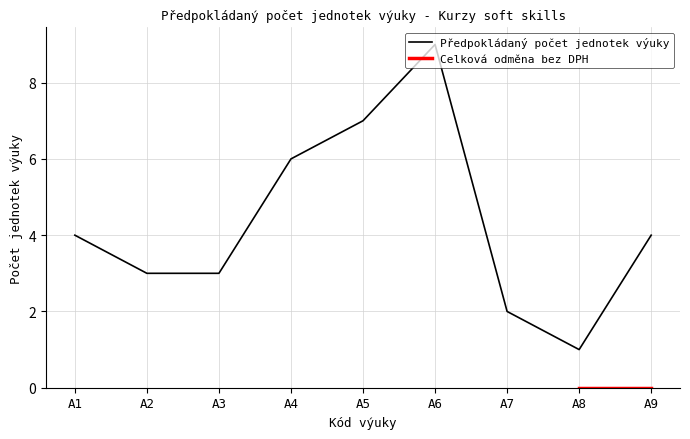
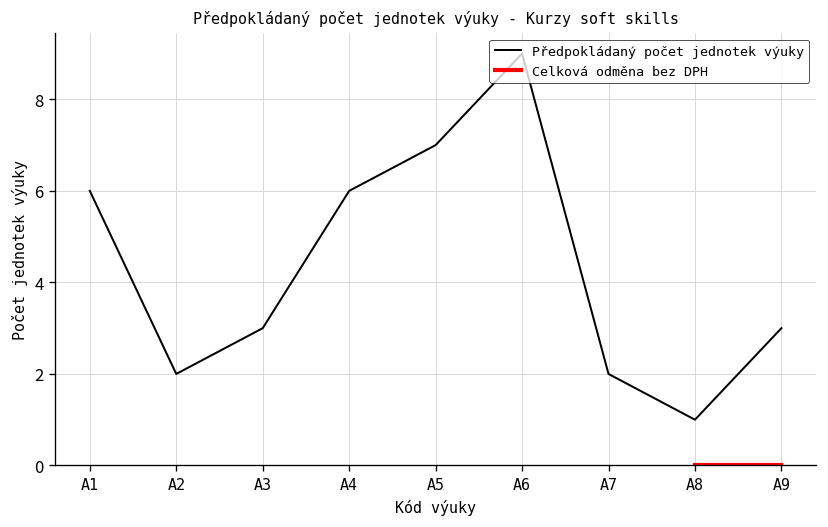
  {
    "Předpokládaný počet jednotek výuky": {
-     "A1": 4,
-     "A2": 3,
+     "A1": 6,
+     "A2": 2,
      "A3": 3,
      "A4": 6,
      "A5": 7,
      "A7": 2,
      "A8": 1,
-     "A9": 4
+     "A9": 3
    },
    "Celková odměna bez DPH": {
      "A8": 0,
      "A9": 0
    }
  }
